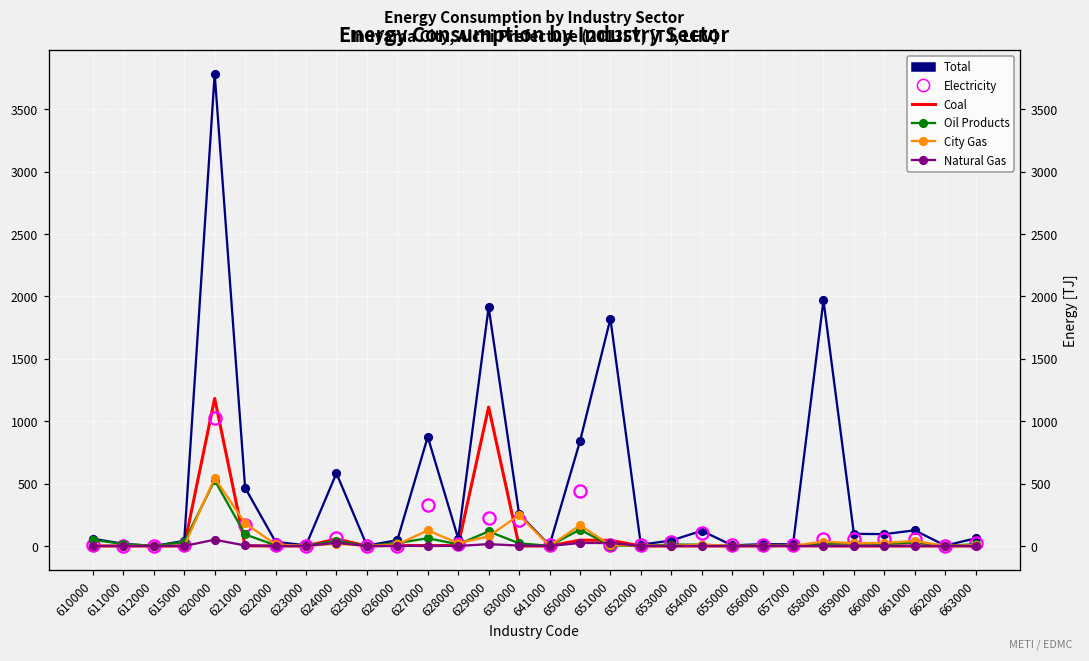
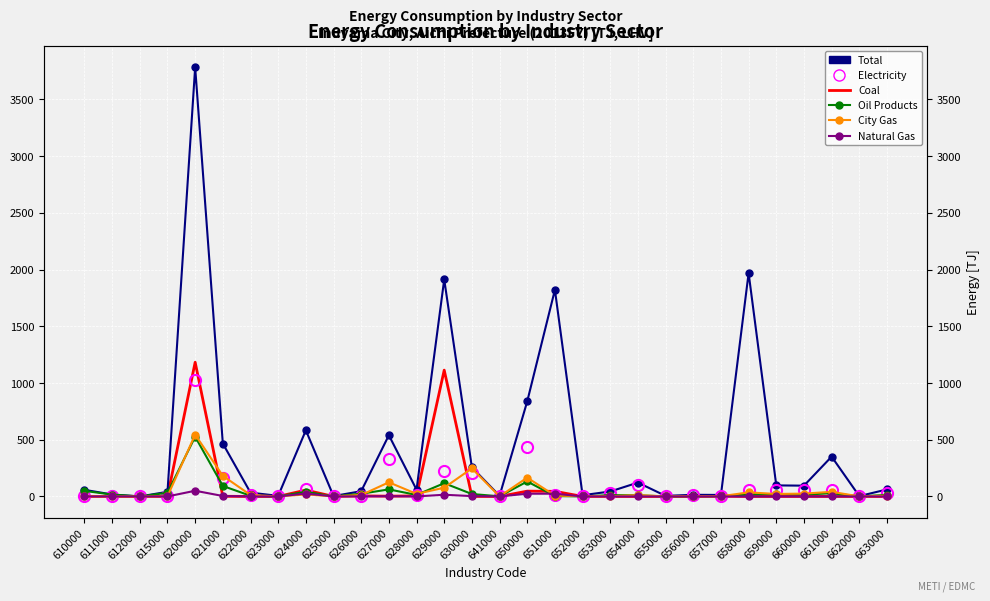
  {
    "Total": {
      "620000": 3780,
      "621000": 470,
      "624000": 580,
      "626000": 50,
-     "627000": 870,
+     "627000": 540,
      "628000": 60,
      "629000": 1910,
      "650000": 840,
      "651000": 1820,
      "658000": 1970,
      "659000": 100,
      "660000": 100,
-     "661000": 130,
+     "661000": 350,
      "663000": 60
    },
    "Coal": {
      "620000": 1180,
      "629000": 1110,
      "650000": 50
    },
    "Oil Products": {
      "621000": 90,
      "627000": 60,
      "629000": 120,
      "650000": 130
    },
    "City Gas": {
      "627000": 120,
      "629000": 80,
      "650000": 170
    },
    "Natural Gas": {
      "620000": 50,
      "629000": 10,
      "650000": 20
    }
  }
